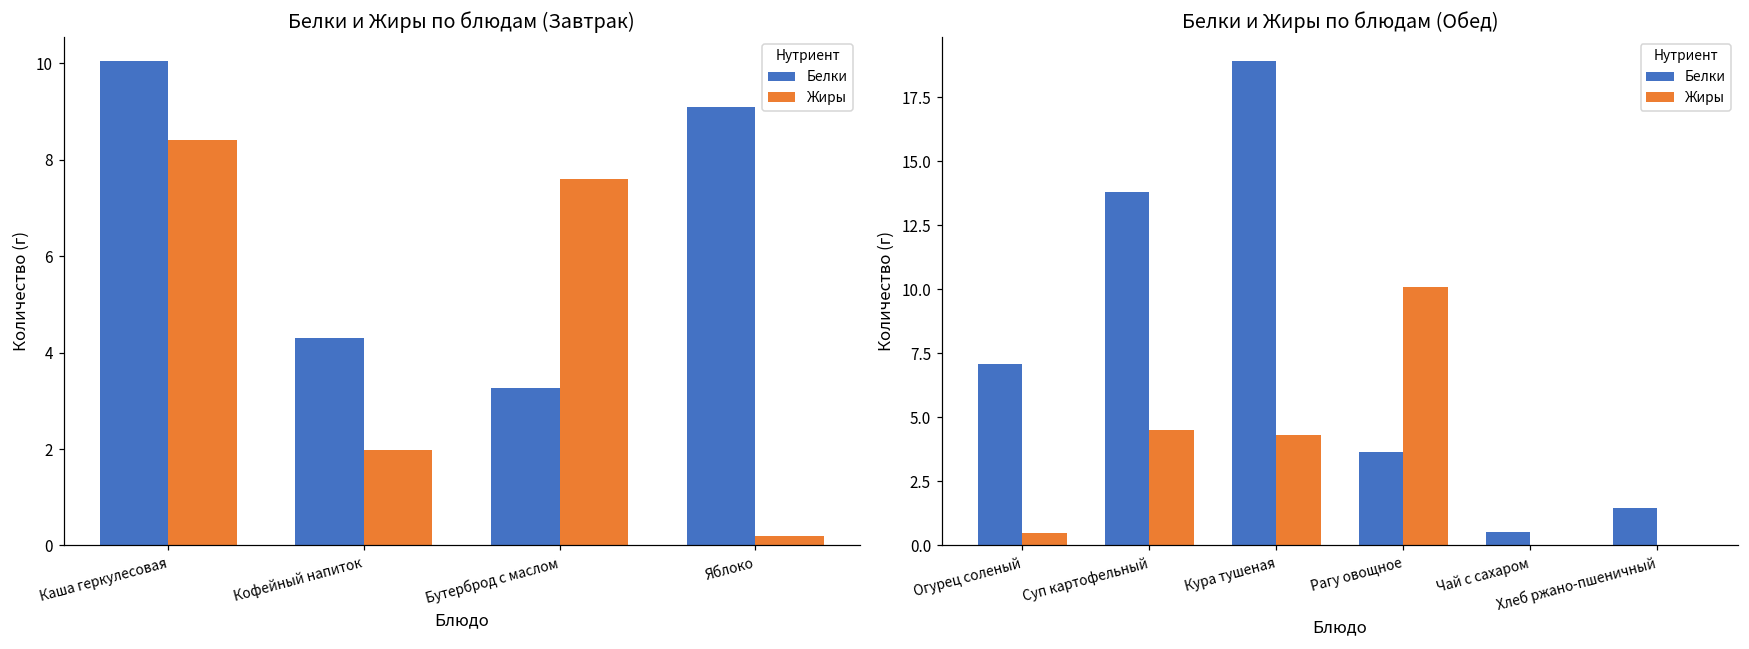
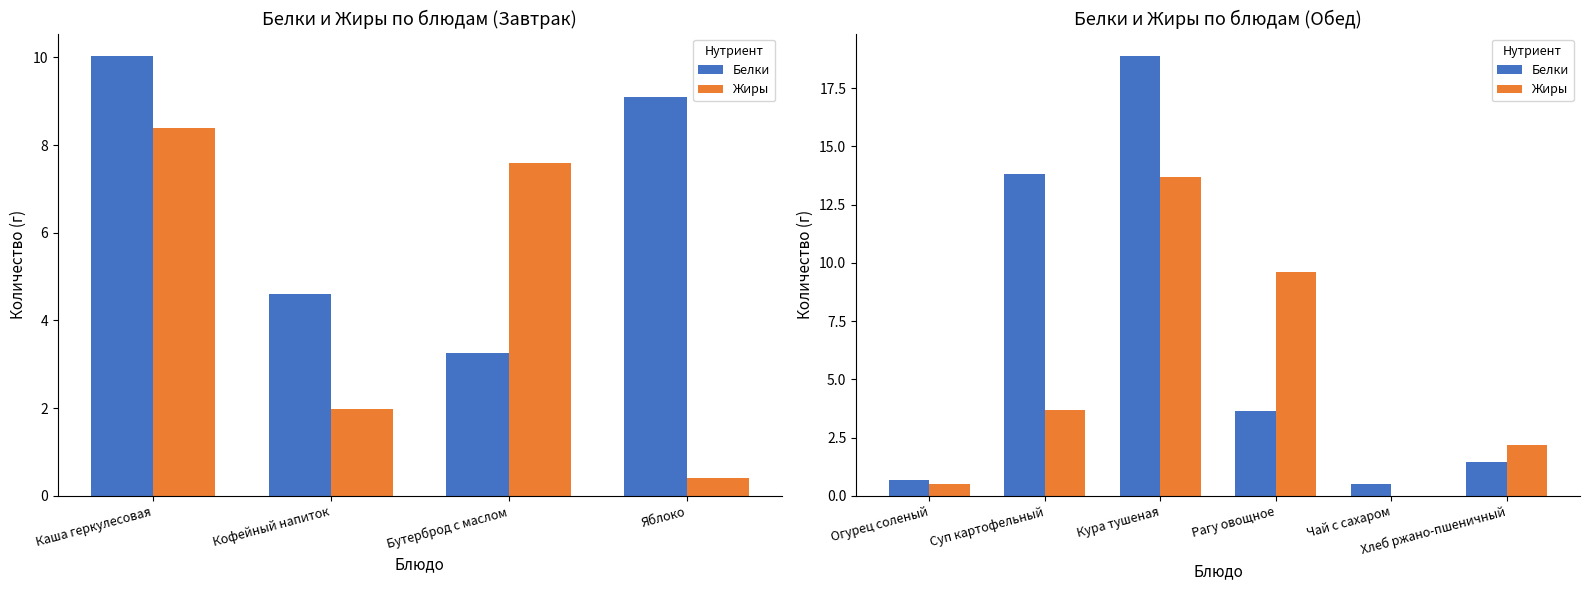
  {
    "Белки и Жиры по блюдам (Завтрак)": {
      "Белки": {
        "Каша геркулесовая": 10.0,
-       "Кофейный напиток": 4.3,
+       "Кофейный напиток": 4.6,
        "Бутерброд с маслом": 3.3,
        "Яблоко": 9.1
      },
      "Жиры": {
        "Каша геркулесовая": 8.4,
        "Кофейный напиток": 2.0,
        "Бутерброд с маслом": 7.6,
-       "Яблоко": 0.2
+       "Яблоко": 0.4
      }
    },
    "Белки и Жиры по блюдам (Обед)": {
      "Белки": {
-       "Огурец соленый": 7.1,
+       "Огурец соленый": 0.7,
        "Суп картофельный": 13.8,
        "Кура тушеная": 18.9,
        "Рагу овощное": 3.6,
        "Чай с сахаром": 0.5,
        "Хлеб ржано-пшеничный": 1.5
      },
      "Жиры": {
        "Огурец соленый": 0.5,
-       "Суп картофельный": 4.5,
-       "Кура тушеная": 4.3,
-       "Рагу овощное": 10.1,
+       "Суп картофельный": 3.7,
+       "Кура тушеная": 13.7,
+       "Рагу овощное": 9.6,
        "Чай с сахаром": 0.0,
-       "Хлеб ржано-пшеничный": 0.0
+       "Хлеб ржано-пшеничный": 2.2
      }
    }
  }
